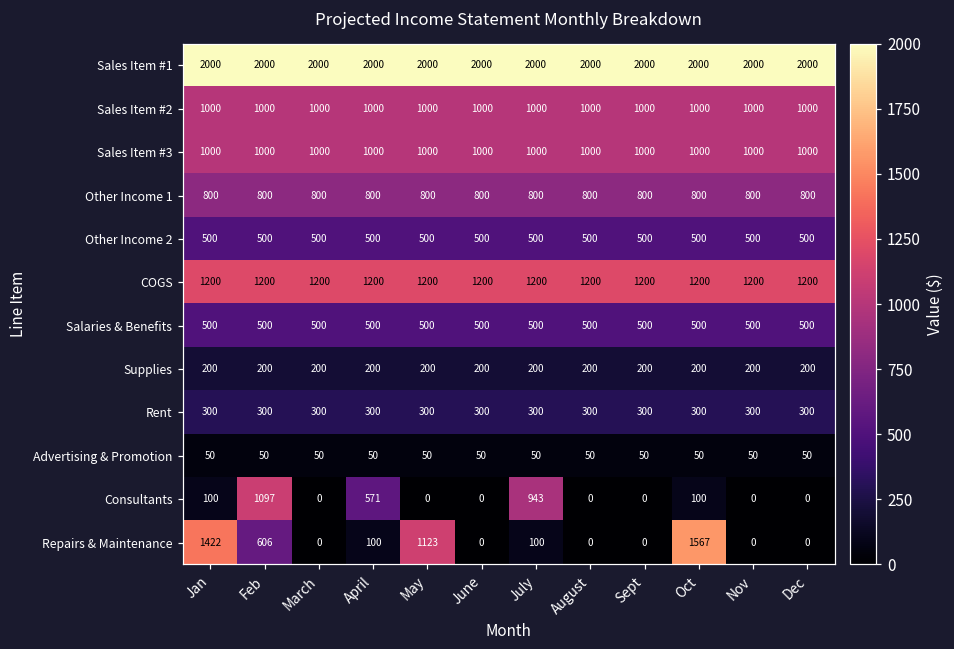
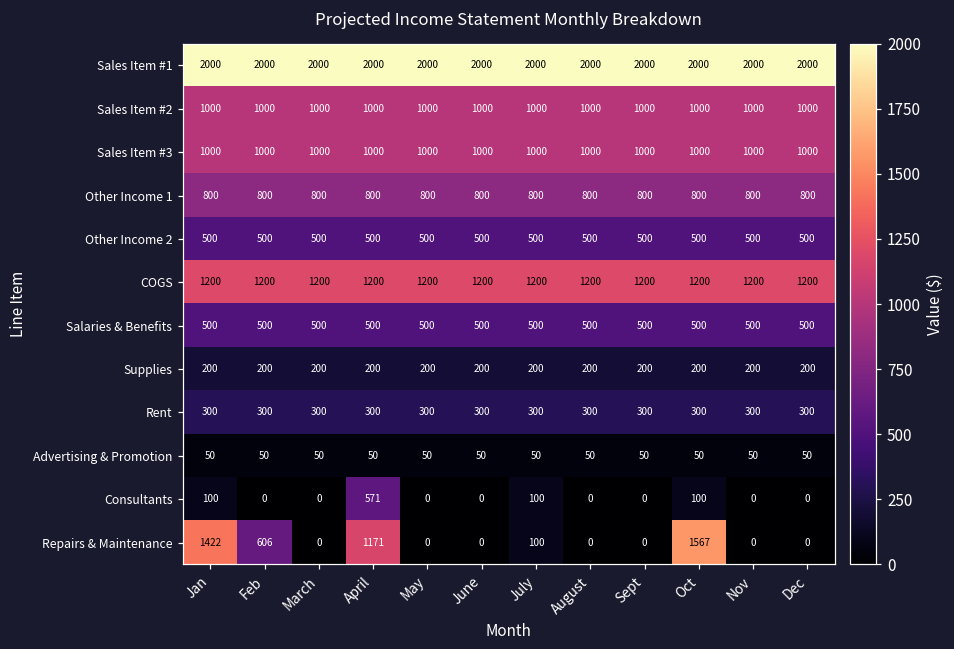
  {
    "Sales Item #1": {
      "Jan": 2000,
      "Feb": 2000,
      "March": 2000,
      "April": 2000,
      "May": 2000,
      "June": 2000,
      "July": 2000,
      "August": 2000,
      "Sept": 2000,
      "Oct": 2000,
      "Nov": 2000,
      "Dec": 2000
    },
    "Sales Item #2": {
      "Jan": 1000,
      "Feb": 1000,
      "March": 1000,
      "April": 1000,
      "May": 1000,
      "June": 1000,
      "July": 1000,
      "August": 1000,
      "Sept": 1000,
      "Oct": 1000,
      "Nov": 1000,
      "Dec": 1000
    },
    "Sales Item #3": {
      "Jan": 1000,
      "Feb": 1000,
      "March": 1000,
      "April": 1000,
      "May": 1000,
      "June": 1000,
      "July": 1000,
      "August": 1000,
      "Sept": 1000,
      "Oct": 1000,
      "Nov": 1000,
      "Dec": 1000
    },
    "Other Income 1": {
      "Jan": 800,
      "Feb": 800,
      "March": 800,
      "April": 800,
      "May": 800,
      "June": 800,
      "July": 800,
      "August": 800,
      "Sept": 800,
      "Oct": 800,
      "Nov": 800,
      "Dec": 800
    },
    "Other Income 2": {
      "Jan": 500,
      "Feb": 500,
      "March": 500,
      "April": 500,
      "May": 500,
      "June": 500,
      "July": 500,
      "August": 500,
      "Sept": 500,
      "Oct": 500,
      "Nov": 500,
      "Dec": 500
    },
    "COGS": {
      "Jan": 1200,
      "Feb": 1200,
      "March": 1200,
      "April": 1200,
      "May": 1200,
      "June": 1200,
      "July": 1200,
      "August": 1200,
      "Sept": 1200,
      "Oct": 1200,
      "Nov": 1200,
      "Dec": 1200
    },
    "Salaries & Benefits": {
      "Jan": 500,
      "Feb": 500,
      "March": 500,
      "April": 500,
      "May": 500,
      "June": 500,
      "July": 500,
      "August": 500,
      "Sept": 500,
      "Oct": 500,
      "Nov": 500,
      "Dec": 500
    },
    "Supplies": {
      "Jan": 200,
      "Feb": 200,
      "March": 200,
      "April": 200,
      "May": 200,
      "June": 200,
      "July": 200,
      "August": 200,
      "Sept": 200,
      "Oct": 200,
      "Nov": 200,
      "Dec": 200
    },
    "Rent": {
      "Jan": 300,
      "Feb": 300,
      "March": 300,
      "April": 300,
      "May": 300,
      "June": 300,
      "July": 300,
      "August": 300,
      "Sept": 300,
      "Oct": 300,
      "Nov": 300,
      "Dec": 300
    },
    "Advertising & Promotion": {
      "Jan": 50,
      "Feb": 50,
      "March": 50,
      "April": 50,
      "May": 50,
      "June": 50,
      "July": 50,
      "August": 50,
      "Sept": 50,
      "Oct": 50,
      "Nov": 50,
      "Dec": 50
    },
    "Consultants": {
      "Jan": 100,
-     "Feb": 1097,
+     "Feb": 0,
      "March": 0,
      "April": 571,
      "May": 0,
      "June": 0,
-     "July": 943,
+     "July": 100,
      "August": 0,
      "Sept": 0,
      "Oct": 100,
      "Nov": 0,
      "Dec": 0
    },
    "Repairs & Maintenance": {
      "Jan": 1422,
      "Feb": 606,
      "March": 0,
-     "April": 100,
-     "May": 1123,
+     "April": 1171,
+     "May": 0,
      "June": 0,
      "July": 100,
      "August": 0,
      "Sept": 0,
      "Oct": 1567,
      "Nov": 0,
      "Dec": 0
    }
  }
